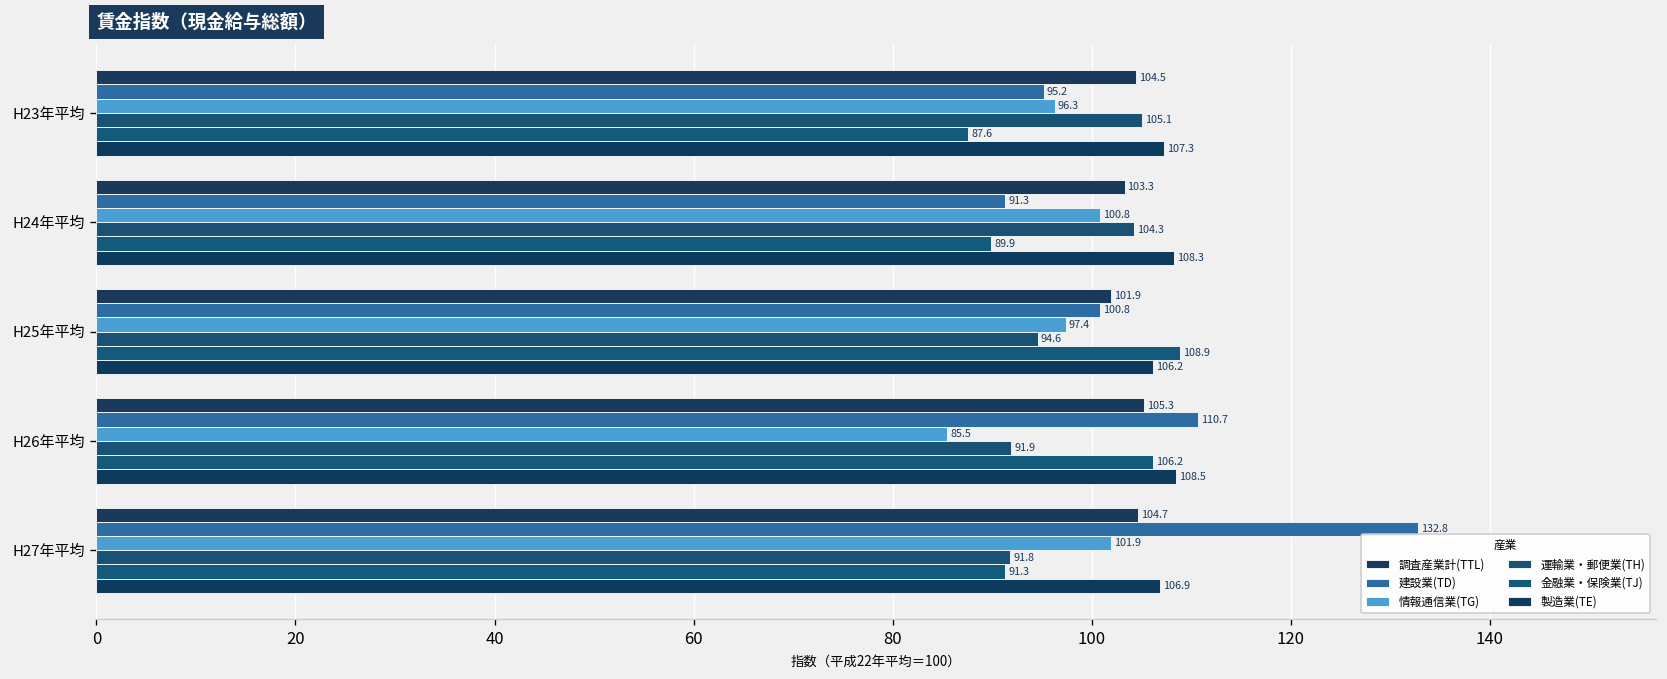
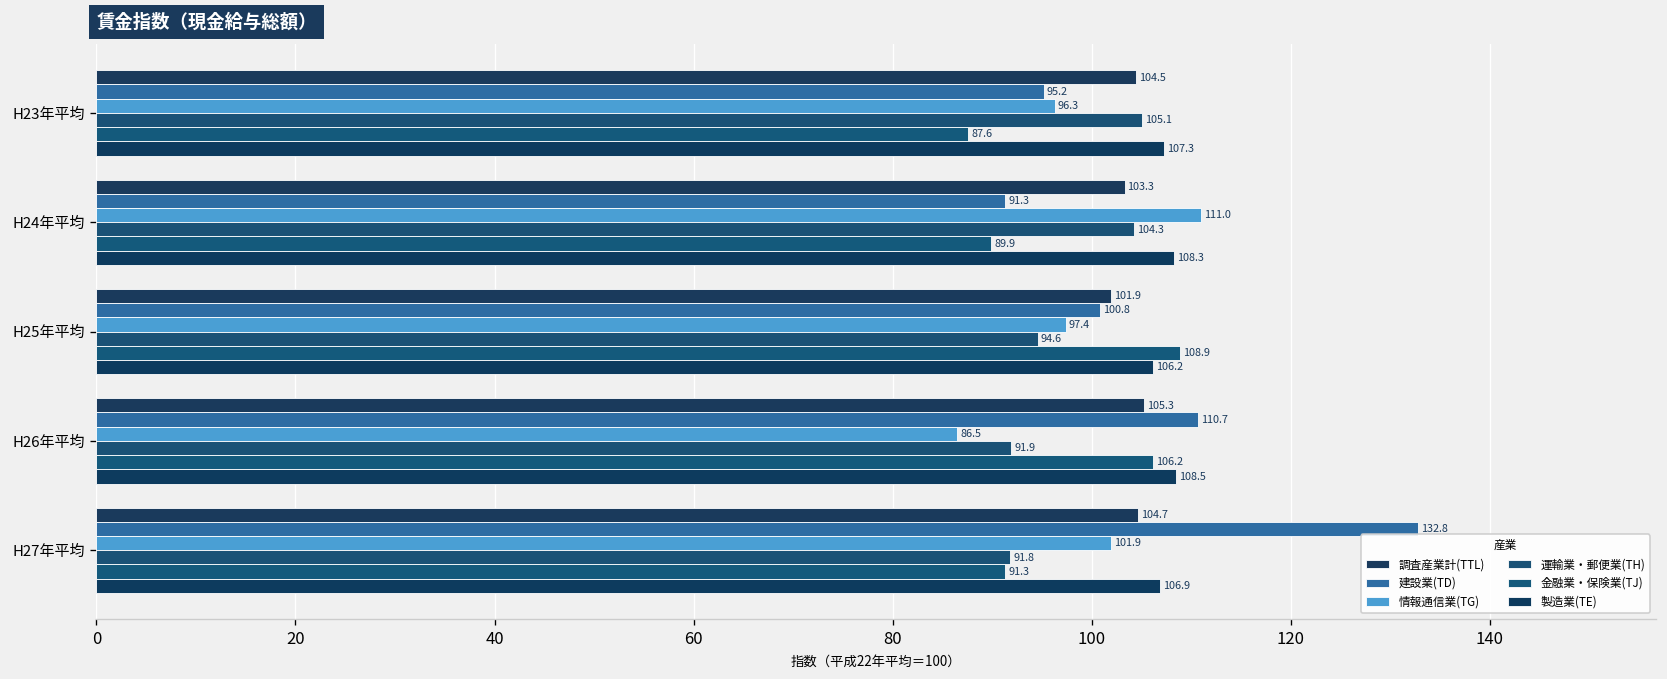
  {
    "情報通信業(TG)": {
      "H23年平均": 96.3,
-     "H24年平均": 100.8,
+     "H24年平均": 111.0,
      "H25年平均": 97.4,
-     "H26年平均": 85.5,
+     "H26年平均": 86.5,
      "H27年平均": 101.9
    }
  }
